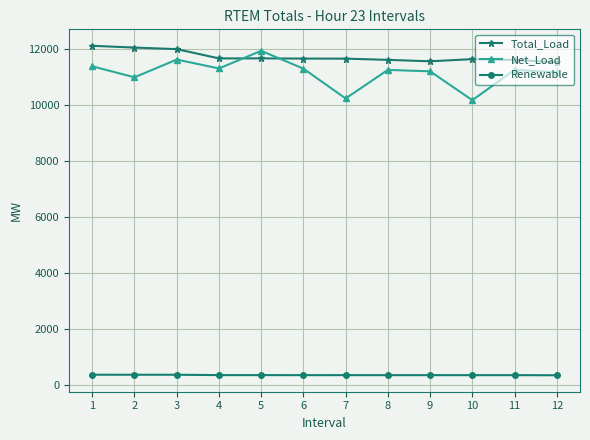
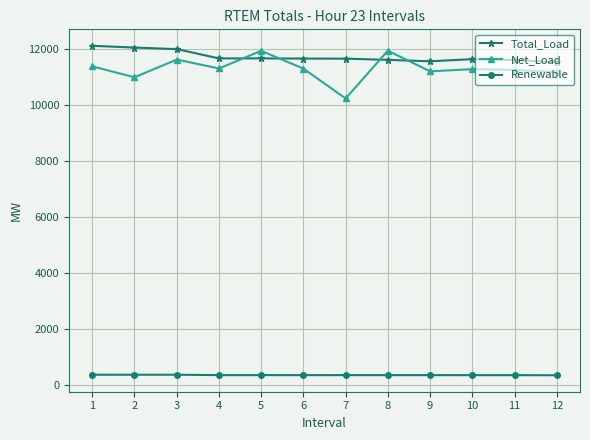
  {
    "Net_Load": {
      "1": 11400,
      "2": 11000,
      "3": 11600,
      "4": 11300,
      "5": 11900,
      "6": 11300,
      "7": 10200,
-     "8": 11300,
+     "8": 12000,
      "9": 11200,
-     "10": 10200
+     "10": 11300
    }
  }
